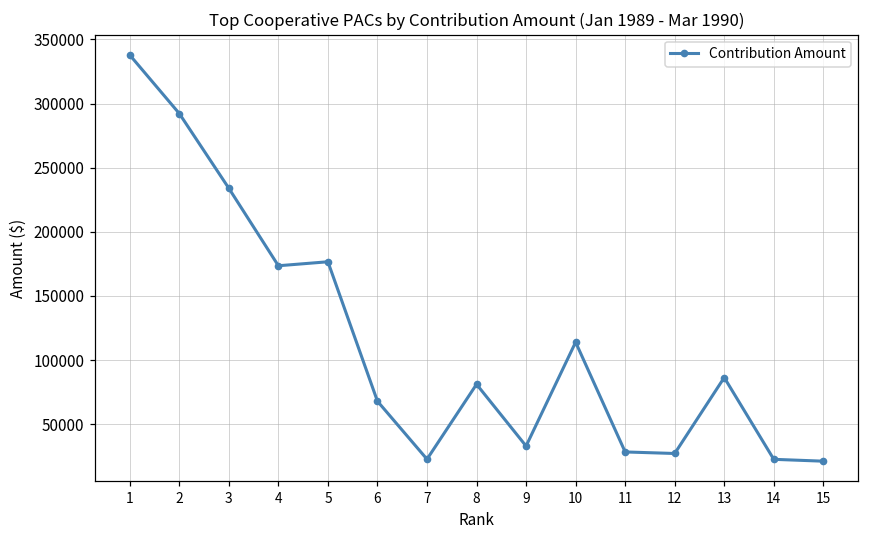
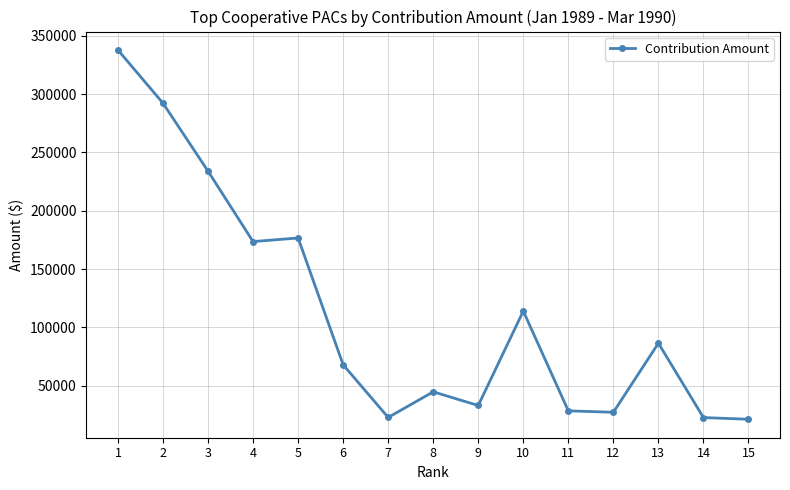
  {
    "1": 338000,
    "2": 292000,
    "3": 234000,
    "4": 174000,
    "5": 177000,
    "6": 68000,
    "7": 23000,
-   "8": 81000,
+   "8": 45000,
    "9": 33000,
    "10": 114000,
    "11": 28000,
    "12": 27000,
    "13": 86000,
    "14": 23000,
    "15": 21000
  }
